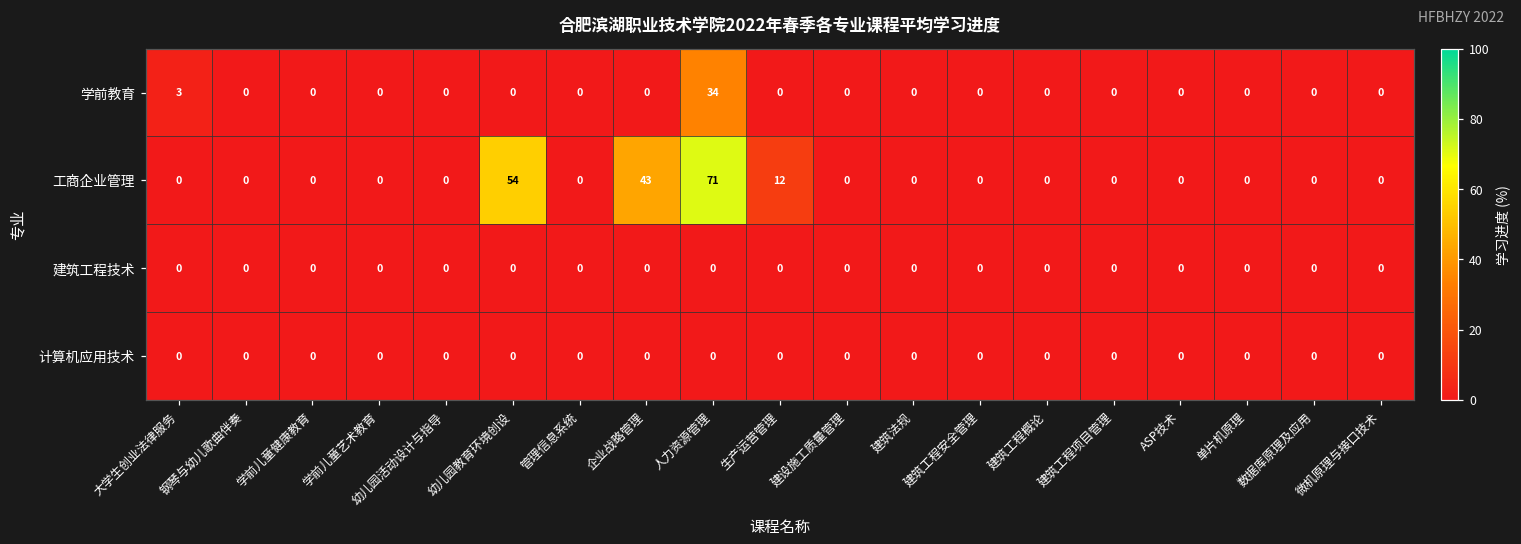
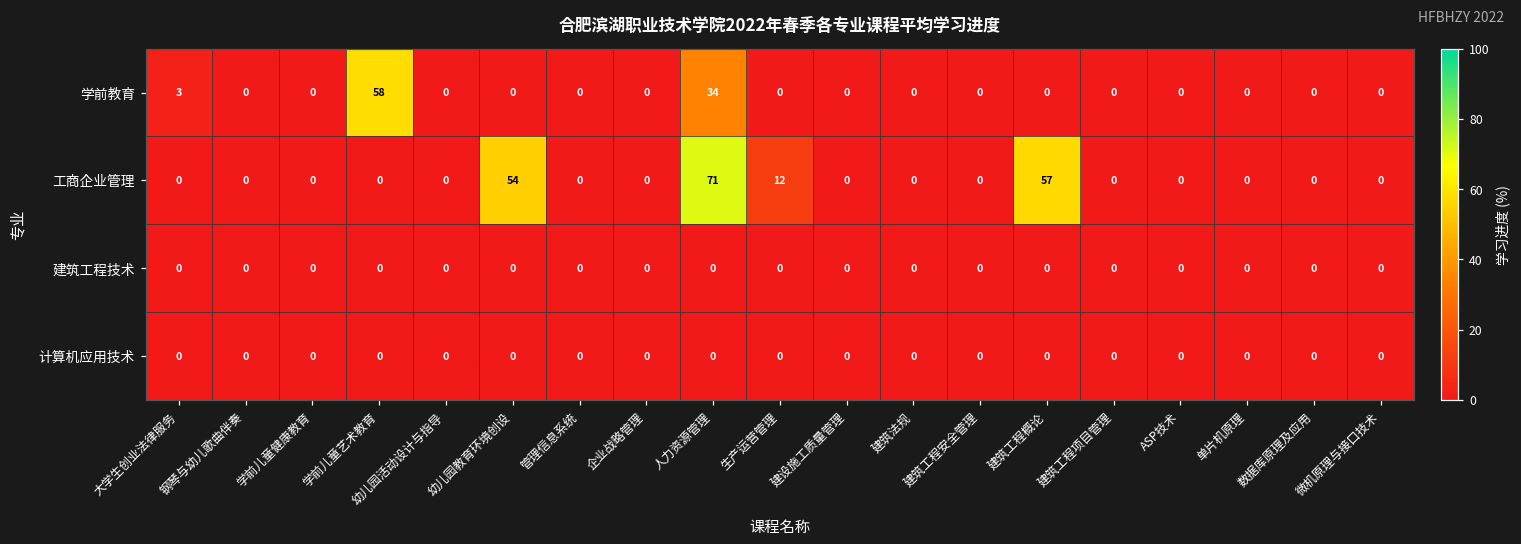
  {
    "学前教育": {
      "大学生创业法律服务": 3,
      "钢琴与幼儿歌曲伴奏": 0,
      "学前儿童健康教育": 0,
-     "学前儿童艺术教育": 0,
+     "学前儿童艺术教育": 58,
      "幼儿园活动设计与指导": 0,
      "幼儿园教育环境创设": 0,
      "管理信息系统": 0,
      "企业战略管理": 0,
      "人力资源管理": 34,
      "生产运营管理": 0,
      "建设施工质量管理": 0,
      "建筑法规": 0,
      "建筑工程安全管理": 0,
      "建筑工程概论": 0,
      "建筑工程项目管理": 0,
      "ASP技术": 0,
      "单片机原理": 0,
      "数据库原理及应用": 0,
      "微机原理与接口技术": 0
    },
    "工商企业管理": {
      "大学生创业法律服务": 0,
      "钢琴与幼儿歌曲伴奏": 0,
      "学前儿童健康教育": 0,
      "学前儿童艺术教育": 0,
      "幼儿园活动设计与指导": 0,
      "幼儿园教育环境创设": 54,
      "管理信息系统": 0,
-     "企业战略管理": 43,
+     "企业战略管理": 0,
      "人力资源管理": 71,
      "生产运营管理": 12,
      "建设施工质量管理": 0,
      "建筑法规": 0,
      "建筑工程安全管理": 0,
-     "建筑工程概论": 0,
+     "建筑工程概论": 57,
      "建筑工程项目管理": 0,
      "ASP技术": 0,
      "单片机原理": 0,
      "数据库原理及应用": 0,
      "微机原理与接口技术": 0
    },
    "建筑工程技术": {
      "大学生创业法律服务": 0,
      "钢琴与幼儿歌曲伴奏": 0,
      "学前儿童健康教育": 0,
      "学前儿童艺术教育": 0,
      "幼儿园活动设计与指导": 0,
      "幼儿园教育环境创设": 0,
      "管理信息系统": 0,
      "企业战略管理": 0,
      "人力资源管理": 0,
      "生产运营管理": 0,
      "建设施工质量管理": 0,
      "建筑法规": 0,
      "建筑工程安全管理": 0,
      "建筑工程概论": 0,
      "建筑工程项目管理": 0,
      "ASP技术": 0,
      "单片机原理": 0,
      "数据库原理及应用": 0,
      "微机原理与接口技术": 0
    },
    "计算机应用技术": {
      "大学生创业法律服务": 0,
      "钢琴与幼儿歌曲伴奏": 0,
      "学前儿童健康教育": 0,
      "学前儿童艺术教育": 0,
      "幼儿园活动设计与指导": 0,
      "幼儿园教育环境创设": 0,
      "管理信息系统": 0,
      "企业战略管理": 0,
      "人力资源管理": 0,
      "生产运营管理": 0,
      "建设施工质量管理": 0,
      "建筑法规": 0,
      "建筑工程安全管理": 0,
      "建筑工程概论": 0,
      "建筑工程项目管理": 0,
      "ASP技术": 0,
      "单片机原理": 0,
      "数据库原理及应用": 0,
      "微机原理与接口技术": 0
    }
  }
